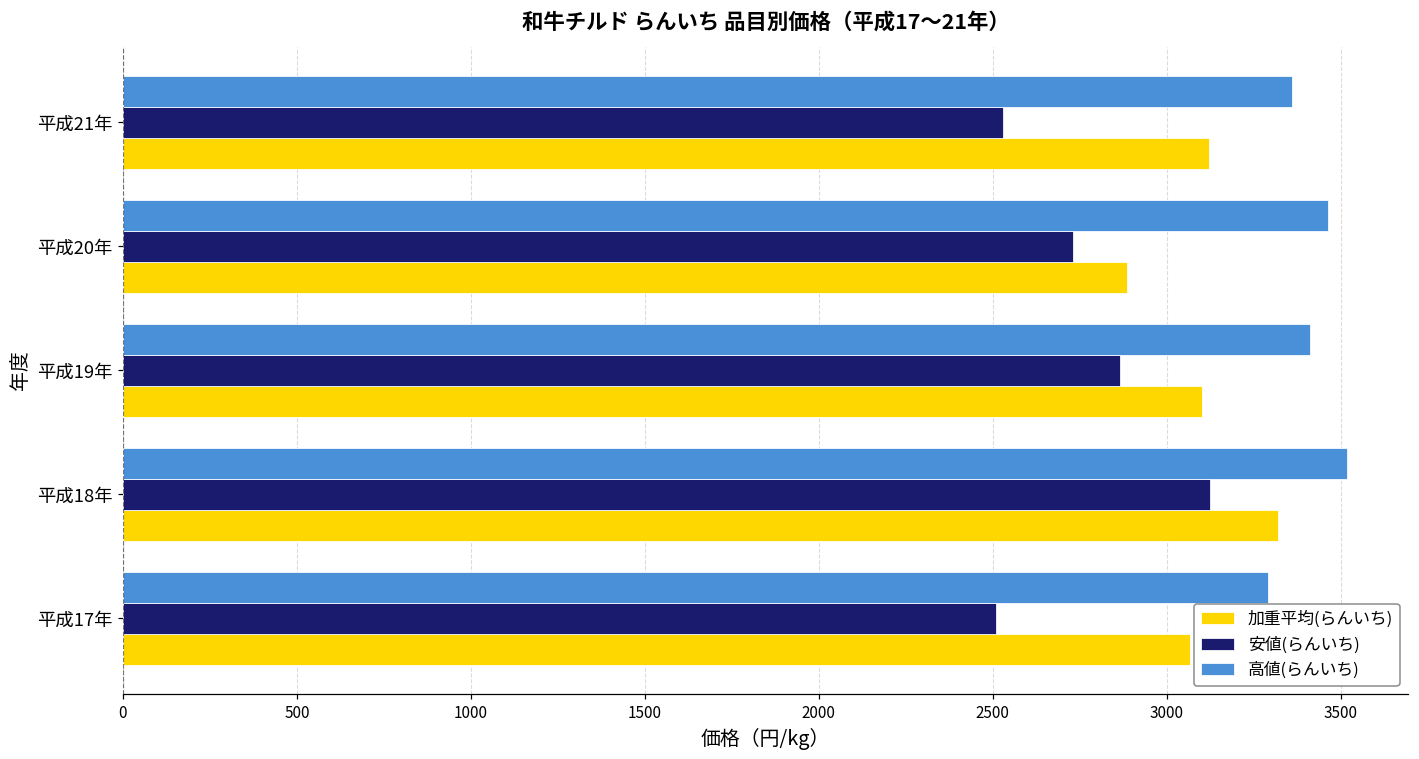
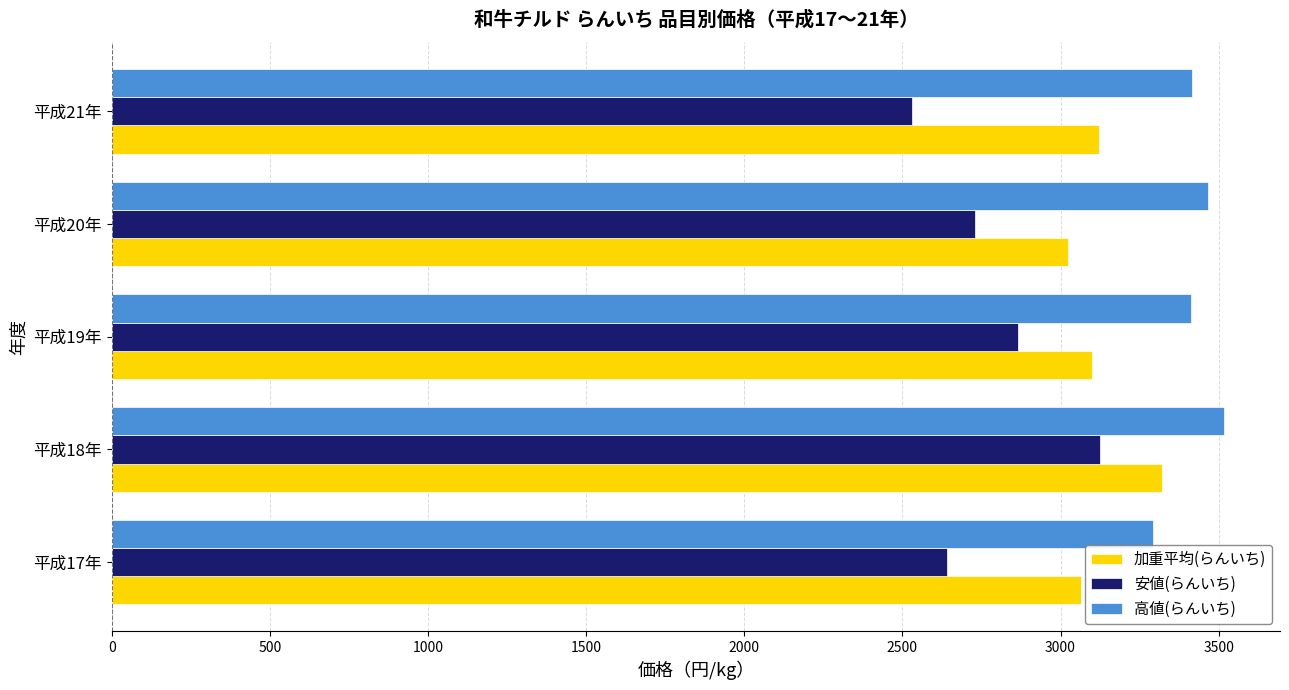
  {
    "加重平均(らんいち)": {
      "平成21年": 3120,
-     "平成20年": 2890,
+     "平成20年": 3020,
      "平成19年": 3100,
      "平成18年": 3320,
      "平成17年": 3070
    },
    "安値(らんいち)": {
      "平成21年": 2530,
      "平成20年": 2730,
      "平成19年": 2870,
      "平成18年": 3120,
-     "平成17年": 2510
+     "平成17年": 2640
    },
    "高値(らんいち)": {
-     "平成21年": 3360,
+     "平成21年": 3420,
      "平成20年": 3470,
      "平成19年": 3410,
      "平成18年": 3520,
      "平成17年": 3290
    }
  }
